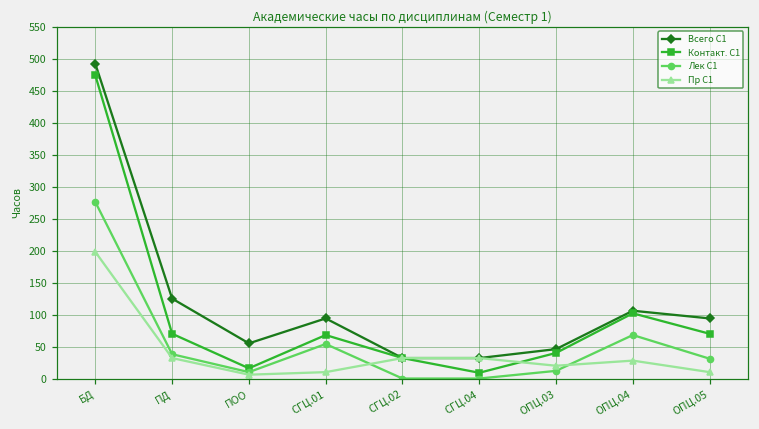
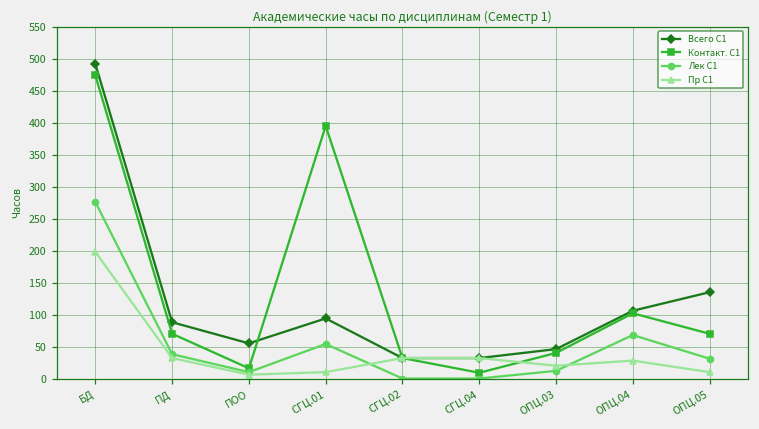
  {
    "Всего С1": {
      "БД": 490,
-     "ПД": 130,
+     "ПД": 90,
      "ПОО": 60,
      "СГЦ.01": 90,
      "ОПЦ.03": 50,
-     "ОПЦ.05": 90
+     "ОПЦ.05": 140
    },
    "Контакт. С1": {
      "БД": 470,
      "ПД": 70,
      "ПОО": 20,
-     "СГЦ.01": 70,
+     "СГЦ.01": 400,
      "СГЦ.04": 10,
      "ОПЦ.03": 40,
      "ОПЦ.05": 70
    },
    "Лек С1": {
      "БД": 280,
      "ПД": 40,
      "СГЦ.01": 50,
      "СГЦ.02": 0,
      "СГЦ.04": 0,
      "ОПЦ.03": 10,
      "ОПЦ.04": 70,
      "ОПЦ.05": 30
    },
    "Пр С1": {
      "БД": 200,
      "ПД": 30,
      "СГЦ.01": 10,
      "ОПЦ.03": 20,
      "ОПЦ.04": 30,
      "ОПЦ.05": 10
    }
  }
